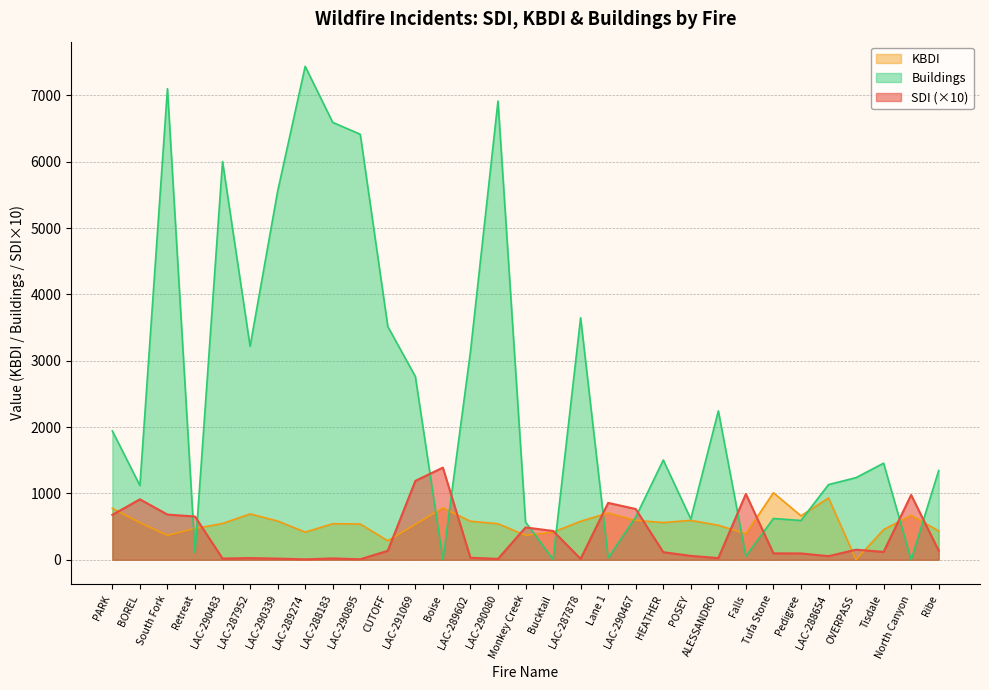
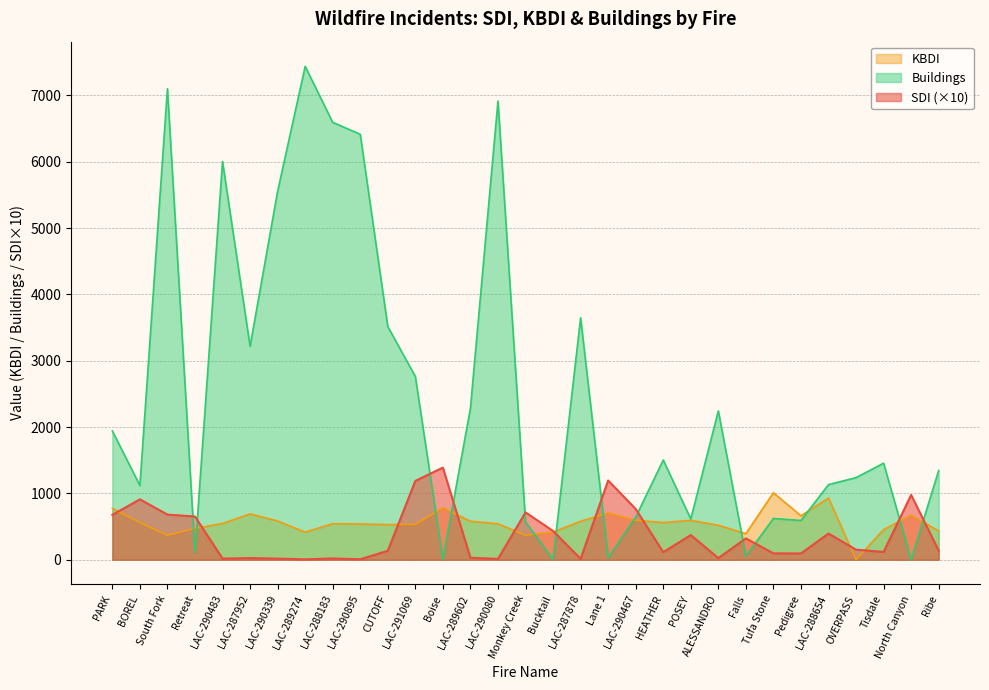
  {
    "KBDI": {
      "PARK": 800,
      "BOREL": 600,
      "South Fork": 400,
      "Retreat": 500,
      "LAC-290483": 500,
      "LAC-287952": 700,
      "LAC-290339": 600,
      "LAC-289274": 400,
      "LAC-288183": 500,
      "LAC-290895": 500,
-     "CUTOFF": 300,
+     "CUTOFF": 500,
      "LAC-291069": 500,
      "Boise": 800,
      "LAC-289602": 600,
      "LAC-290080": 500,
      "Monkey Creek": 400,
      "LAC-287878": 600,
      "Lane 1": 700,
      "LAC-290467": 600,
      "HEATHER": 600,
      "ALESSANDRO": 500,
      "Falls": 400,
      "Tufa Stone": 1000,
      "Pedigree": 700,
      "LAC-288654": 900,
      "OVERPASS": 0,
      "Tisdale": 500,
      "North Canyon": 700,
      "Ribe": 400
    },
    "Buildings": {
      "PARK": 1900,
      "BOREL": 1100,
      "South Fork": 7100,
      "Retreat": 100,
      "LAC-290483": 6000,
      "LAC-287952": 3200,
      "LAC-290339": 5600,
      "LAC-289274": 7400,
      "LAC-288183": 6600,
      "LAC-290895": 6400,
      "CUTOFF": 3500,
      "LAC-291069": 2800,
      "Boise": 0,
-     "LAC-289602": 3100,
+     "LAC-289602": 2300,
      "LAC-290080": 6900,
      "Monkey Creek": 600,
      "Bucktail": 0,
      "LAC-287878": 3600,
      "Lane 1": 0,
      "LAC-290467": 600,
      "HEATHER": 1500,
      "ALESSANDRO": 2200,
      "Falls": 100,
      "Tufa Stone": 600,
      "Pedigree": 600,
      "LAC-288654": 1100,
      "OVERPASS": 1200,
      "Tisdale": 1500,
      "North Canyon": 0,
      "Ribe": 1300
    },
    "SDI (×10)": {
      "PARK": 700,
      "BOREL": 900,
      "South Fork": 700,
      "Retreat": 700,
      "LAC-290483": 0,
      "LAC-287952": 0,
      "LAC-290339": 0,
      "LAC-289274": 0,
      "LAC-288183": 0,
      "LAC-290895": 0,
      "CUTOFF": 100,
      "LAC-291069": 1200,
      "Boise": 1400,
      "LAC-289602": 0,
      "LAC-290080": 0,
-     "Monkey Creek": 500,
+     "Monkey Creek": 700,
      "LAC-287878": 0,
-     "Lane 1": 900,
+     "Lane 1": 1200,
      "LAC-290467": 800,
      "HEATHER": 100,
-     "POSEY": 100,
+     "POSEY": 400,
      "ALESSANDRO": 0,
-     "Falls": 1000,
+     "Falls": 300,
      "Tufa Stone": 100,
      "Pedigree": 100,
-     "LAC-288654": 100,
+     "LAC-288654": 400,
      "OVERPASS": 200,
      "Tisdale": 100,
      "North Canyon": 1000,
      "Ribe": 100
    }
  }
